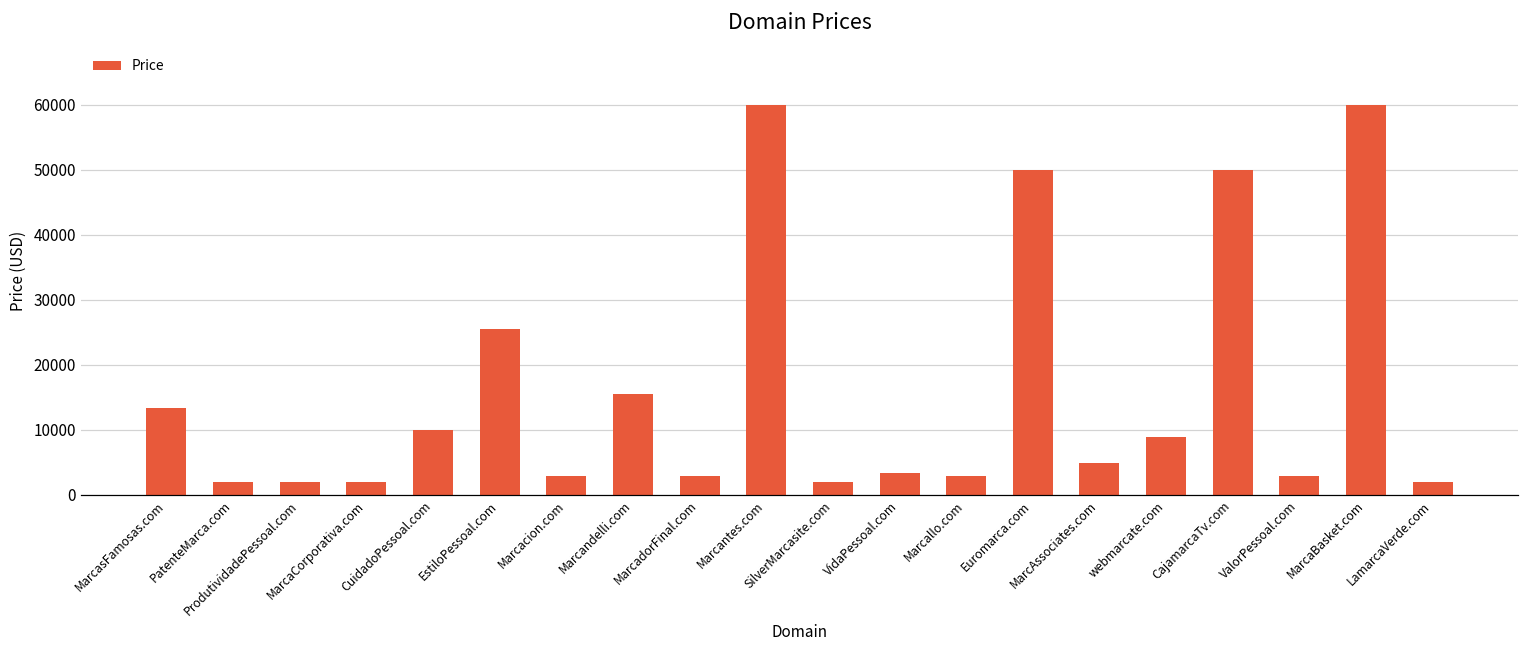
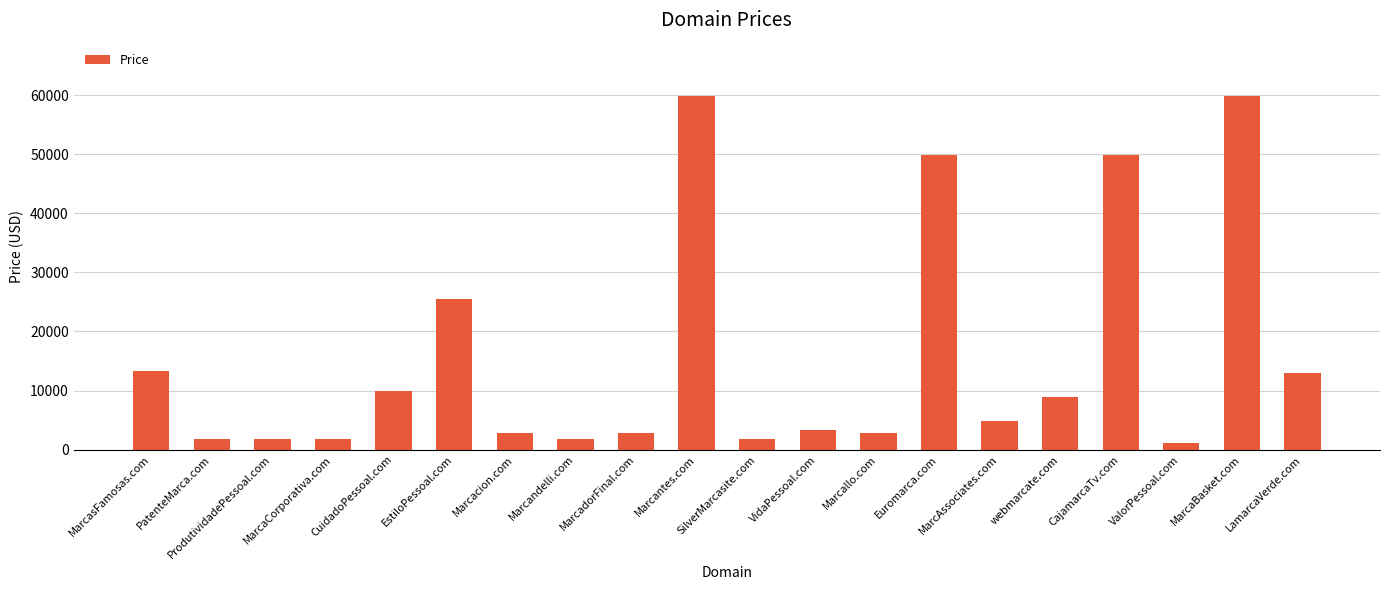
  {
    "MarcasFamosas.com": 13000,
    "PatenteMarca.com": 2000,
    "ProdutividadePessoal.com": 2000,
    "MarcaCorporativa.com": 2000,
    "CuidadoPessoal.com": 10000,
    "EstiloPessoal.com": 26000,
    "Marcacion.com": 3000,
-   "Marcandelli.com": 16000,
+   "Marcandelli.com": 2000,
    "MarcadorFinal.com": 3000,
    "Marcantes.com": 60000,
    "SilverMarcasite.com": 2000,
    "VidaPessoal.com": 3000,
    "Marcallo.com": 3000,
    "Euromarca.com": 50000,
    "MarcAssociates.com": 5000,
    "webmarcate.com": 9000,
    "CajamarcaTv.com": 50000,
-   "ValorPessoal.com": 3000,
+   "ValorPessoal.com": 1000,
    "MarcaBasket.com": 60000,
-   "LamarcaVerde.com": 2000
+   "LamarcaVerde.com": 13000
  }
